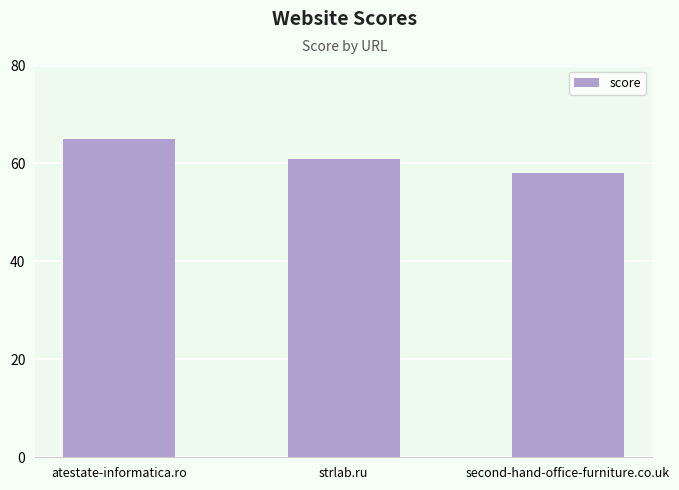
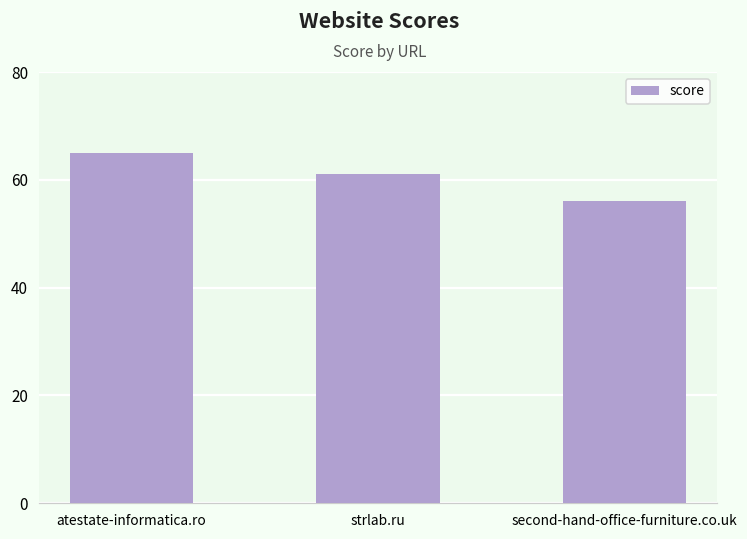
  {
    "atestate-informatica.ro": 65,
    "strlab.ru": 61,
-   "second-hand-office-furniture.co.uk": 58
+   "second-hand-office-furniture.co.uk": 56
  }
